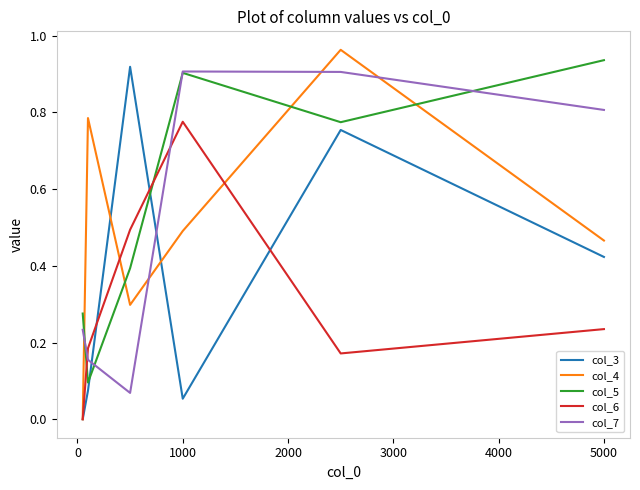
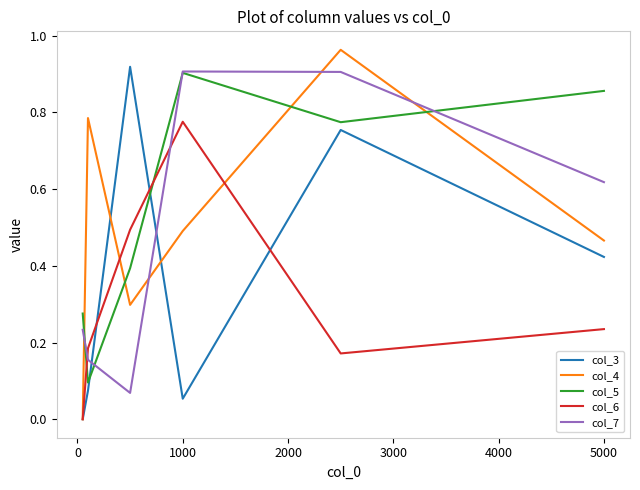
  {
    "col_3": {
      "1000": 0.05,
      "5000": 0.42
    },
    "col_4": {
      "1000": 0.49,
      "5000": 0.47
    },
    "col_5": {
-     "5000": 0.94
+     "5000": 0.86
    },
    "col_6": {
      "1000": 0.78,
      "5000": 0.24
    },
    "col_7": {
-     "5000": 0.81
+     "5000": 0.62
    }
  }
